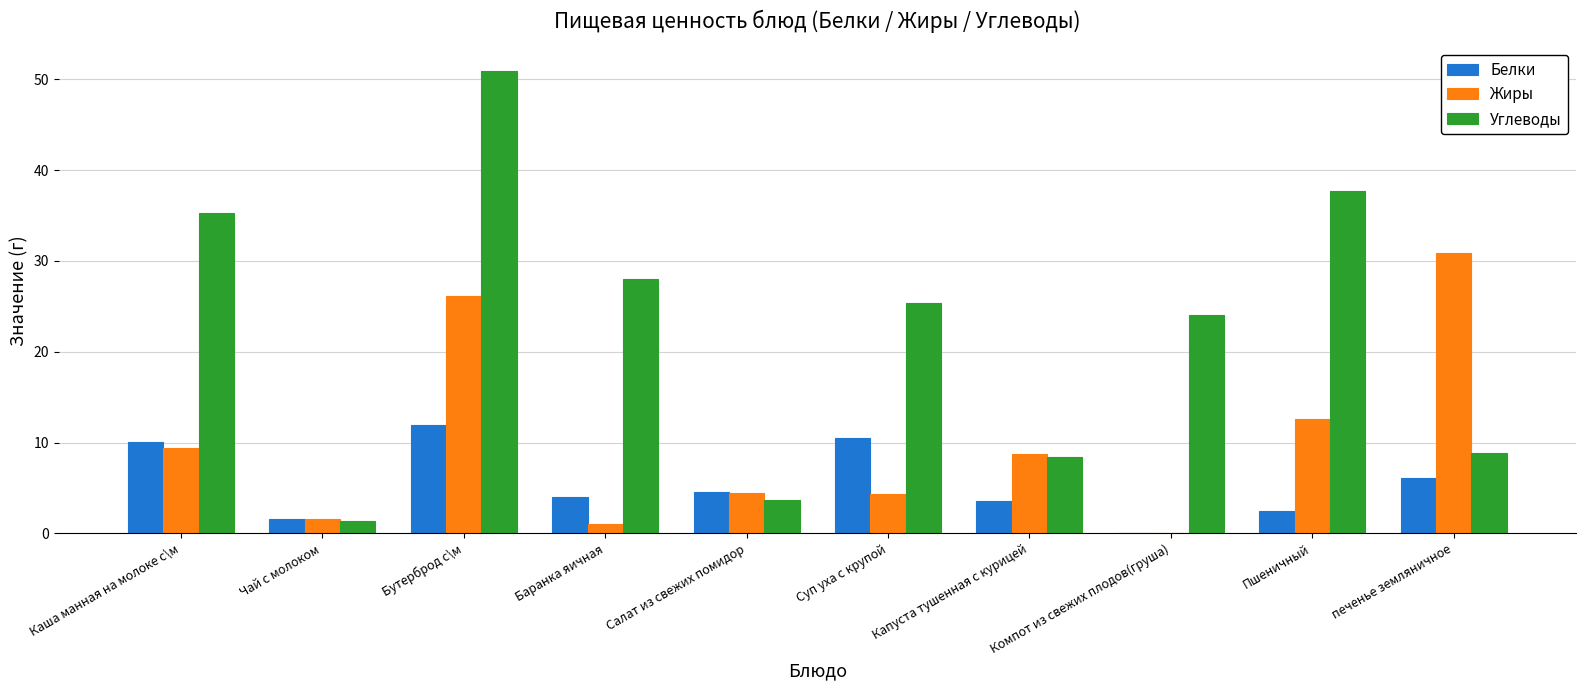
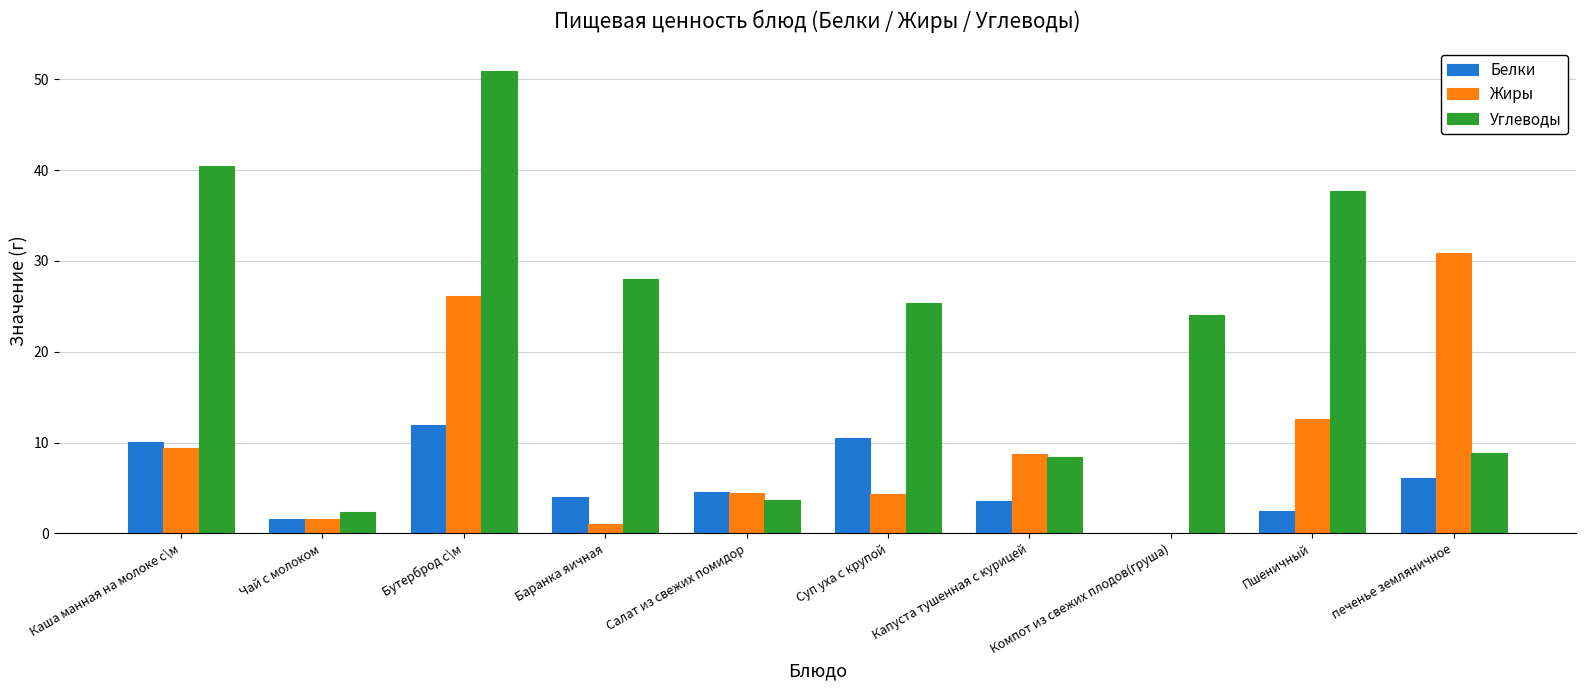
  {
    "Белки": {
      "Каша манная на молоке с\\м": 10,
      "Чай с молоком": 2,
      "Бутерброд с\\м": 12,
      "Баранка яичная": 4,
      "Салат из свежих помидор": 5,
      "Суп уха с крупой": 11,
      "Капуста тушенная с курицей": 4,
      "Компот из свежих плодов(груша)": 0,
      "Пшеничный": 3,
      "печенье земляничное": 6
    },
    "Жиры": {
      "Каша манная на молоке с\\м": 9,
      "Чай с молоком": 2,
      "Бутерброд с\\м": 26,
      "Баранка яичная": 1,
      "Салат из свежих помидор": 5,
      "Суп уха с крупой": 4,
      "Капуста тушенная с курицей": 9,
      "Компот из свежих плодов(груша)": 0,
      "Пшеничный": 13,
      "печенье земляничное": 31
    },
    "Углеводы": {
-     "Каша манная на молоке с\\м": 35,
-     "Чай с молоком": 1,
+     "Каша манная на молоке с\\м": 41,
+     "Чай с молоком": 2,
      "Бутерброд с\\м": 51,
      "Баранка яичная": 28,
      "Салат из свежих помидор": 4,
      "Суп уха с крупой": 25,
      "Капуста тушенная с курицей": 8,
      "Компот из свежих плодов(груша)": 24,
      "Пшеничный": 38,
      "печенье земляничное": 9
    }
  }
